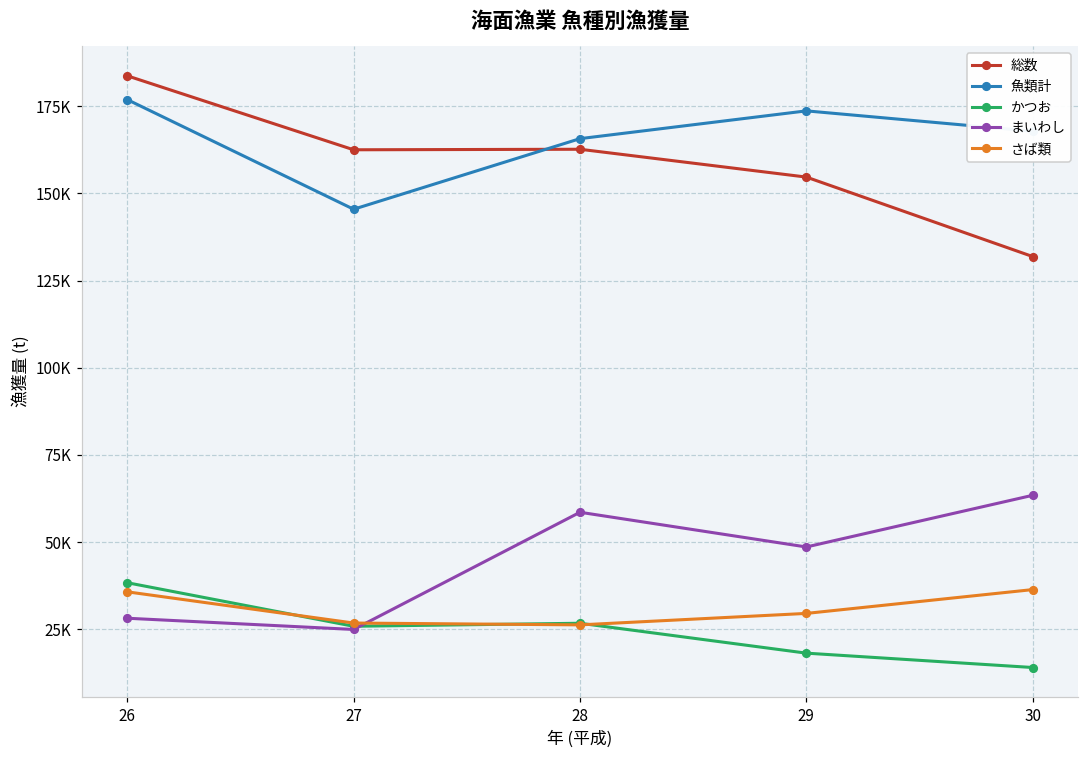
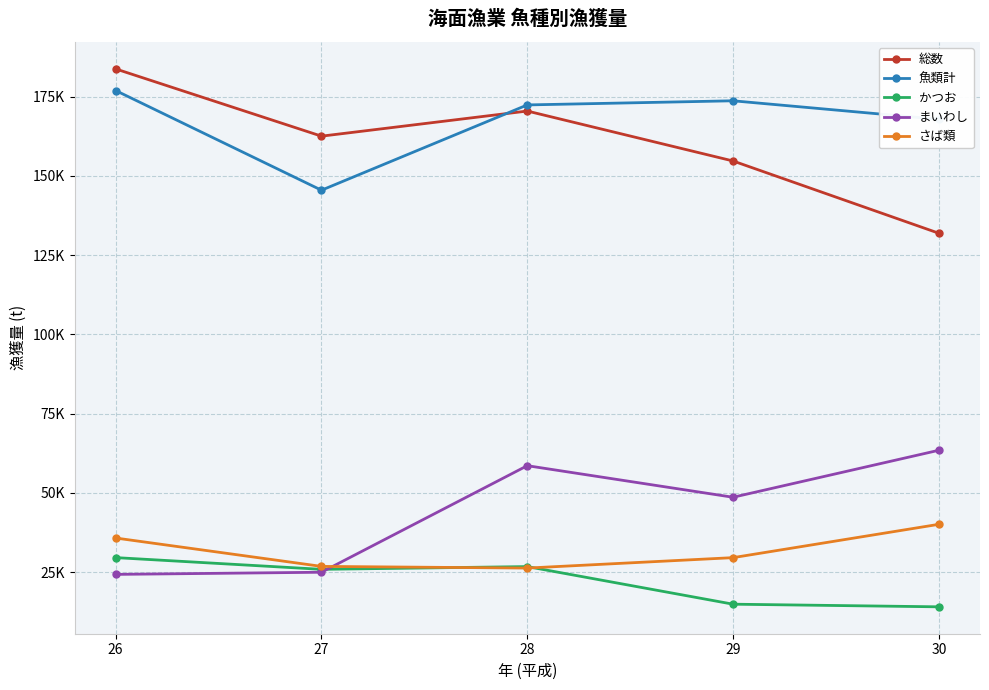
  {
    "総数": {
      "26": 184000,
      "27": 163000,
-     "28": 163000,
+     "28": 170000,
      "29": 155000,
      "30": 132000
    },
    "魚類計": {
      "26": 177000,
      "27": 145000,
-     "28": 166000,
+     "28": 172000,
      "29": 174000
    },
    "かつお": {
-     "26": 38000,
+     "26": 30000,
      "27": 26000,
-     "29": 18000,
+     "29": 15000,
      "30": 14000
    },
    "まいわし": {
-     "26": 28000,
+     "26": 24000,
      "27": 25000,
      "28": 59000,
      "29": 49000,
      "30": 63000
    },
    "さば類": {
      "26": 36000,
      "27": 27000,
      "29": 30000,
-     "30": 36000
+     "30": 40000
    }
  }
